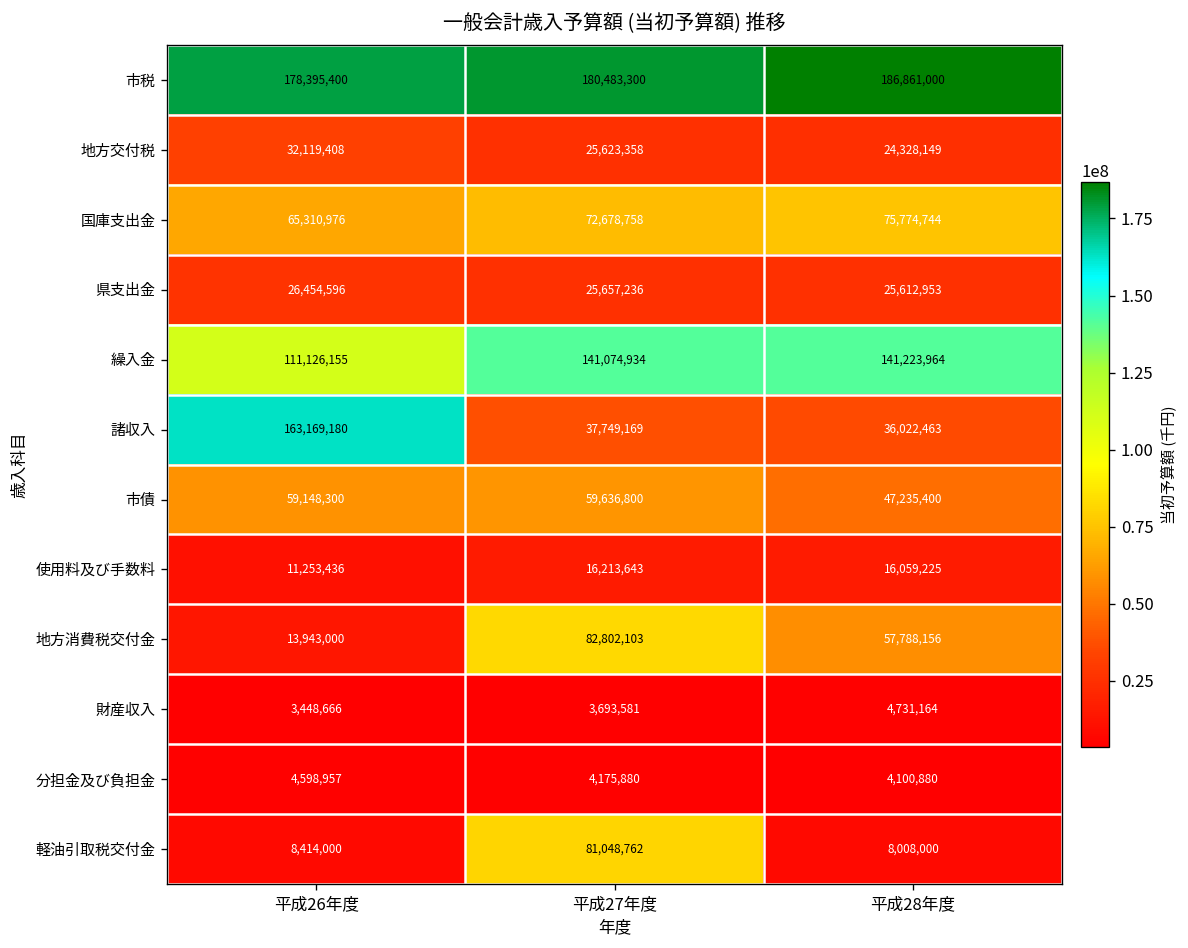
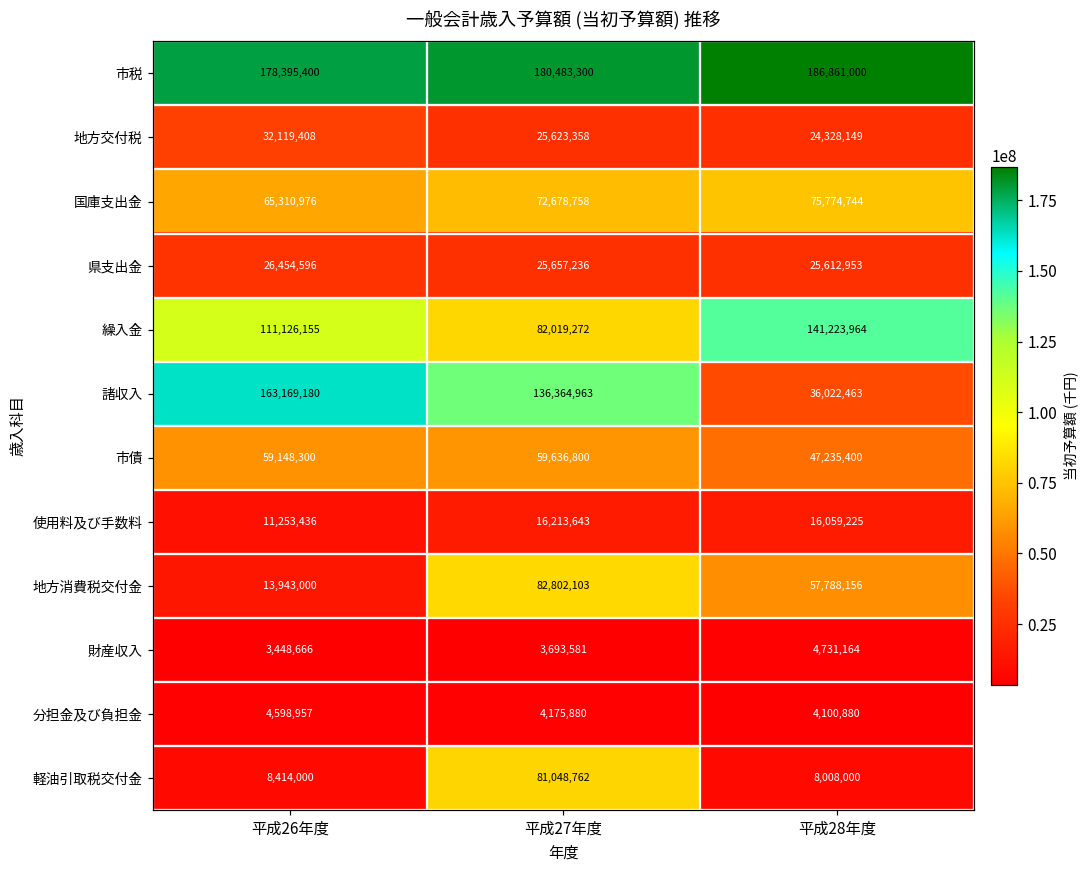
  {
    "市税": {
      "平成26年度": "178,395,400",
      "平成27年度": "180,483,300",
      "平成28年度": "186,861,000"
    },
    "地方交付税": {
      "平成26年度": "32,119,408",
      "平成27年度": "25,623,358",
      "平成28年度": "24,328,149"
    },
    "国庫支出金": {
      "平成26年度": "65,310,976",
      "平成27年度": "72,678,758",
      "平成28年度": "75,774,744"
    },
    "県支出金": {
      "平成26年度": "26,454,596",
      "平成27年度": "25,657,236",
      "平成28年度": "25,612,953"
    },
    "繰入金": {
      "平成26年度": "111,126,155",
-     "平成27年度": "141,074,934",
+     "平成27年度": "82,019,272",
      "平成28年度": "141,223,964"
    },
    "諸収入": {
      "平成26年度": "163,169,180",
-     "平成27年度": "37,749,169",
+     "平成27年度": "136,364,963",
      "平成28年度": "36,022,463"
    },
    "市債": {
      "平成26年度": "59,148,300",
      "平成27年度": "59,636,800",
      "平成28年度": "47,235,400"
    },
    "使用料及び手数料": {
      "平成26年度": "11,253,436",
      "平成27年度": "16,213,643",
      "平成28年度": "16,059,225"
    },
    "地方消費税交付金": {
      "平成26年度": "13,943,000",
      "平成27年度": "82,802,103",
      "平成28年度": "57,788,156"
    },
    "財産収入": {
      "平成26年度": "3,448,666",
      "平成27年度": "3,693,581",
      "平成28年度": "4,731,164"
    },
    "分担金及び負担金": {
      "平成26年度": "4,598,957",
      "平成27年度": "4,175,880",
      "平成28年度": "4,100,880"
    },
    "軽油引取税交付金": {
      "平成26年度": "8,414,000",
      "平成27年度": "81,048,762",
      "平成28年度": "8,008,000"
    }
  }
